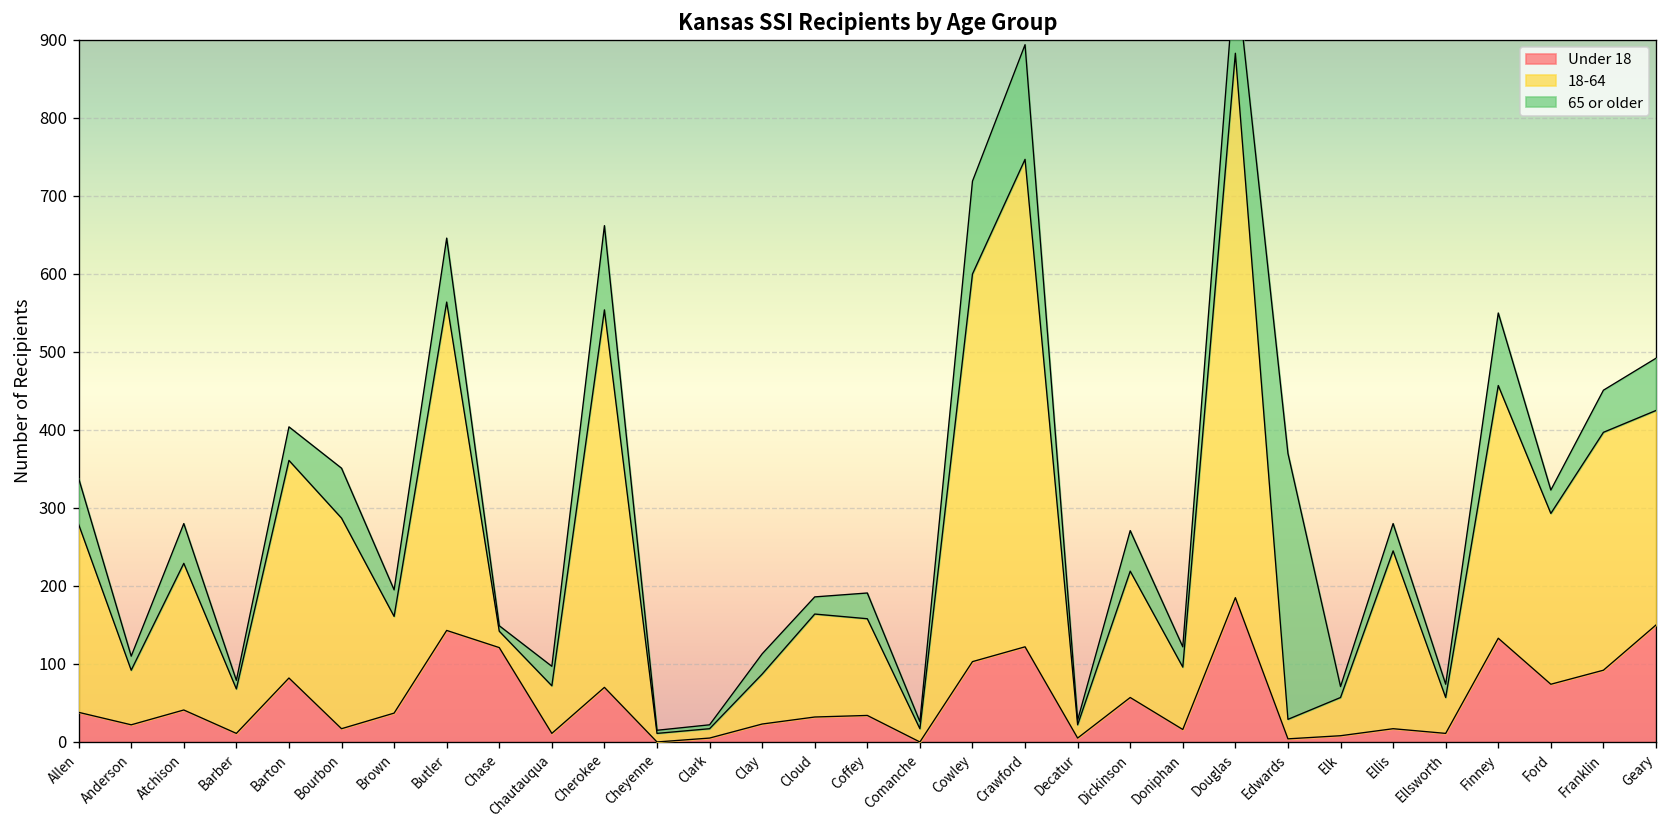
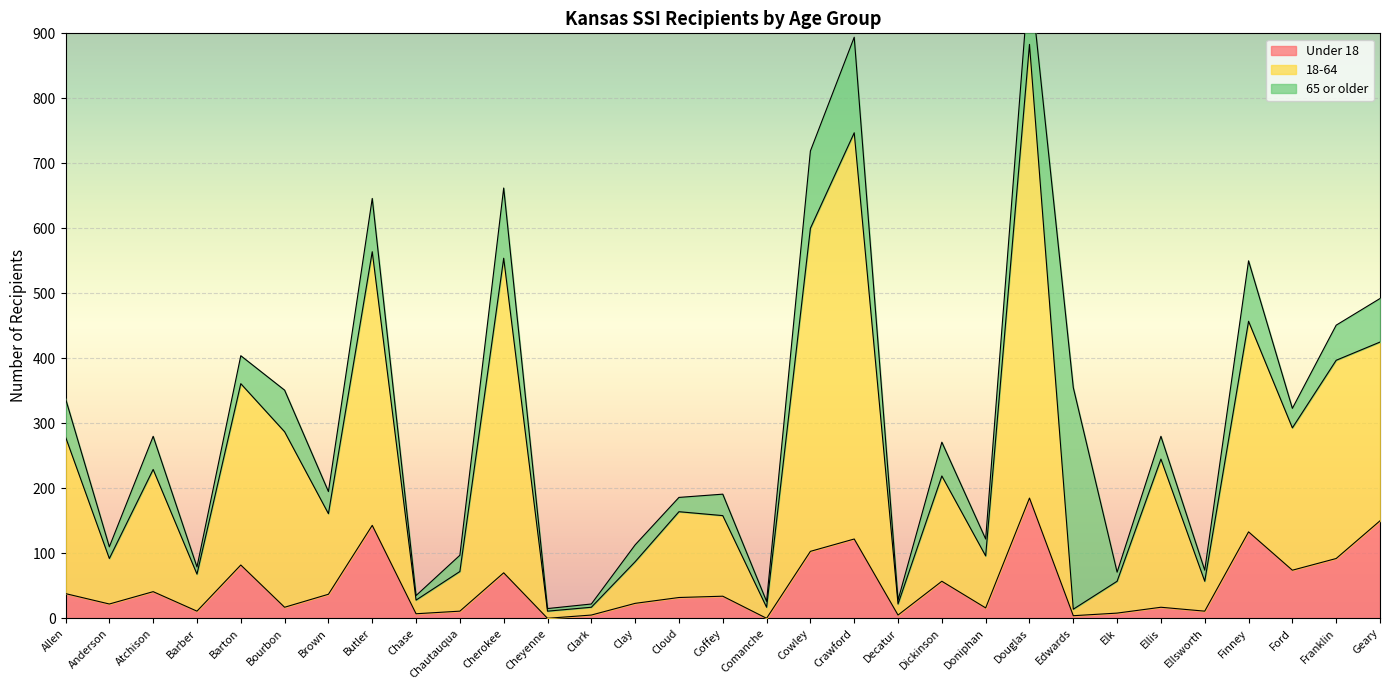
  {
    "Under 18": {
      "Allen": 40,
      "Anderson": 20,
      "Atchison": 40,
      "Barber": 10,
      "Barton": 80,
      "Bourbon": 20,
      "Brown": 40,
      "Butler": 140,
-     "Chase": 120,
+     "Chase": 10,
      "Chautauqua": 10,
      "Cherokee": 70,
      "Cheyenne": 0,
      "Clark": 10,
      "Clay": 20,
      "Cloud": 30,
      "Coffey": 30,
      "Comanche": 0,
      "Cowley": 100,
      "Crawford": 120,
      "Decatur": 10,
      "Dickinson": 60,
      "Doniphan": 20,
      "Douglas": 190,
      "Edwards": 0,
      "Elk": 10,
      "Ellis": 20,
      "Ellsworth": 10,
      "Finney": 130,
      "Ford": 70,
      "Franklin": 90,
      "Geary": 150
    },
    "18-64": {
      "Allen": 240,
      "Anderson": 70,
      "Atchison": 190,
      "Barber": 60,
      "Barton": 280,
      "Bourbon": 270,
      "Brown": 120,
      "Butler": 420,
      "Chase": 20,
      "Chautauqua": 60,
      "Cherokee": 480,
      "Cheyenne": 10,
      "Clark": 10,
      "Clay": 60,
      "Cloud": 130,
      "Coffey": 120,
      "Comanche": 20,
      "Cowley": 500,
      "Crawford": 630,
      "Decatur": 20,
      "Dickinson": 160,
      "Doniphan": 80,
      "Douglas": 700,
-     "Edwards": 30,
+     "Edwards": 10,
      "Elk": 50,
      "Ellis": 230,
      "Ellsworth": 50,
      "Finney": 320,
      "Ford": 220,
      "Franklin": 310,
      "Geary": 280
    },
    "65 or older": {
      "Allen": 60,
      "Anderson": 20,
      "Atchison": 50,
      "Barber": 10,
      "Barton": 40,
      "Bourbon": 60,
      "Brown": 30,
      "Butler": 80,
      "Chase": 10,
      "Chautauqua": 30,
      "Cherokee": 110,
      "Cheyenne": 0,
      "Clark": 10,
      "Clay": 30,
      "Cloud": 20,
      "Coffey": 30,
      "Comanche": 10,
      "Cowley": 120,
      "Crawford": 150,
      "Decatur": 10,
      "Dickinson": 50,
      "Doniphan": 30,
      "Edwards": 340,
      "Elk": 10,
      "Ellis": 40,
      "Ellsworth": 20,
      "Finney": 90,
      "Ford": 30,
      "Franklin": 50,
      "Geary": 70
    }
  }
